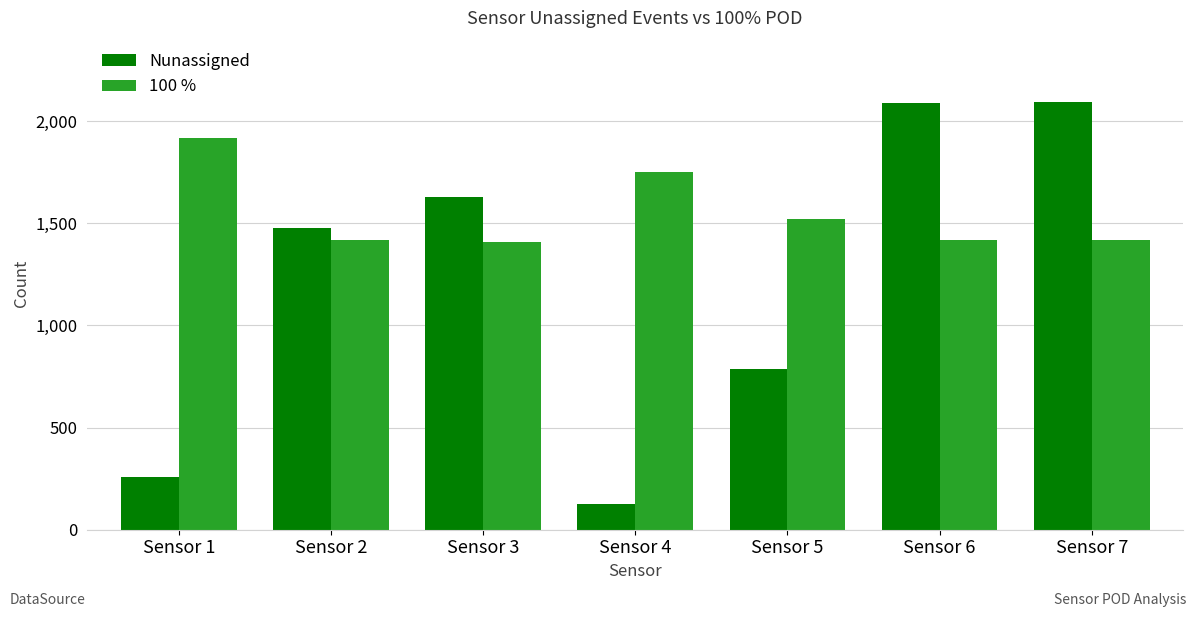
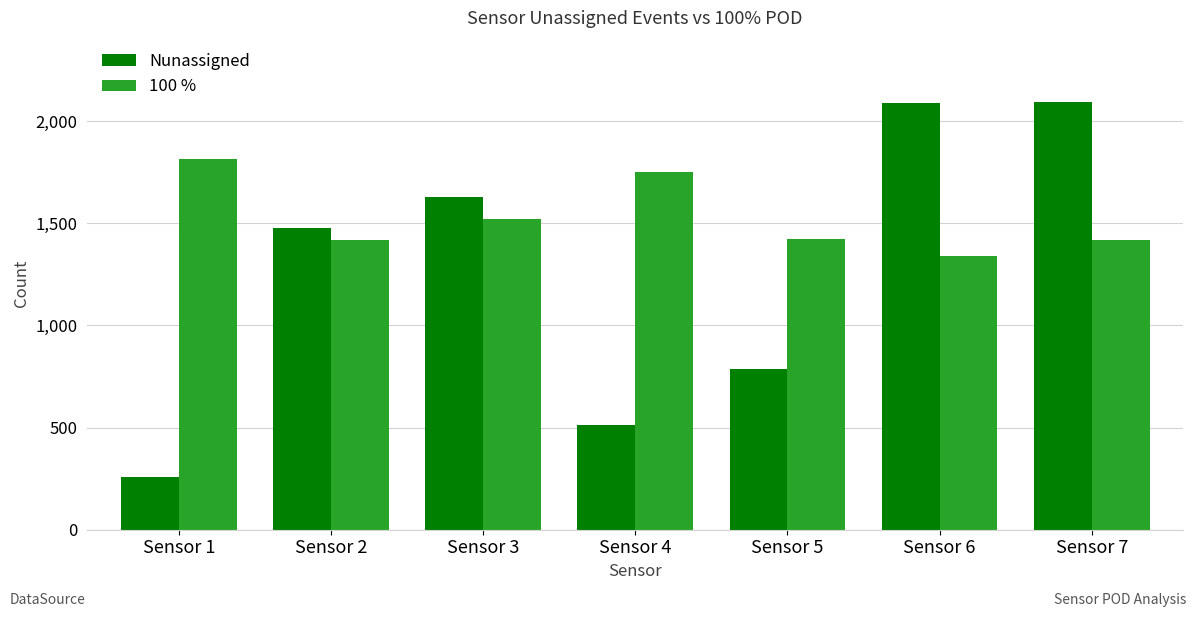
  {
    "Nunassigned": {
      "Sensor 1": "260",
      "Sensor 2": "1,480",
      "Sensor 3": "1,630",
-     "Sensor 4": "120",
+     "Sensor 4": "510",
      "Sensor 5": "790",
      "Sensor 6": "2,090",
      "Sensor 7": "2,090"
    },
    "100 %": {
-     "Sensor 1": "1,920",
+     "Sensor 1": "1,820",
      "Sensor 2": "1,420",
-     "Sensor 3": "1,410",
+     "Sensor 3": "1,520",
      "Sensor 4": "1,750",
-     "Sensor 5": "1,520",
-     "Sensor 6": "1,420",
+     "Sensor 5": "1,420",
+     "Sensor 6": "1,340",
      "Sensor 7": "1,420"
    }
  }
